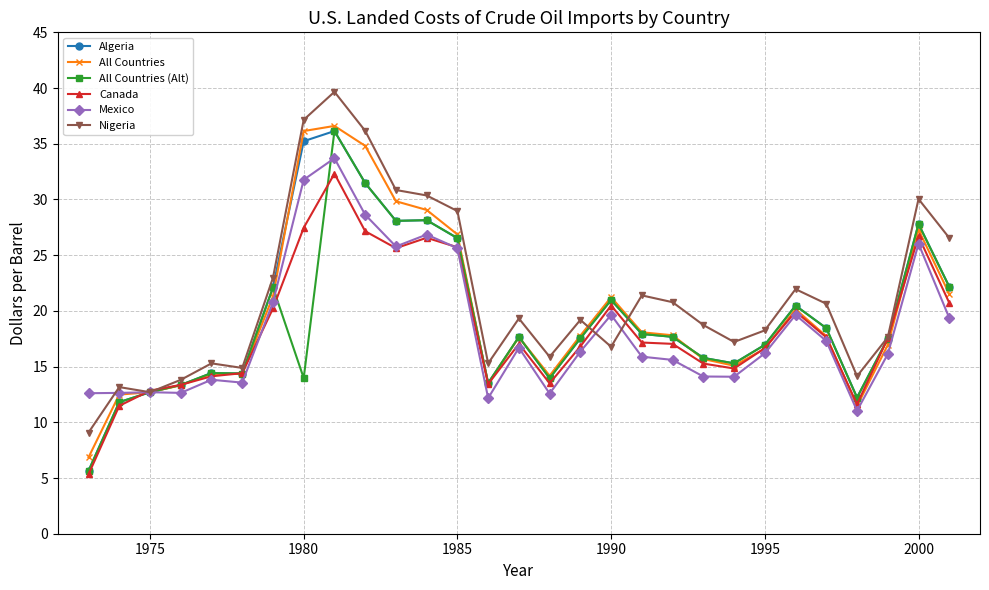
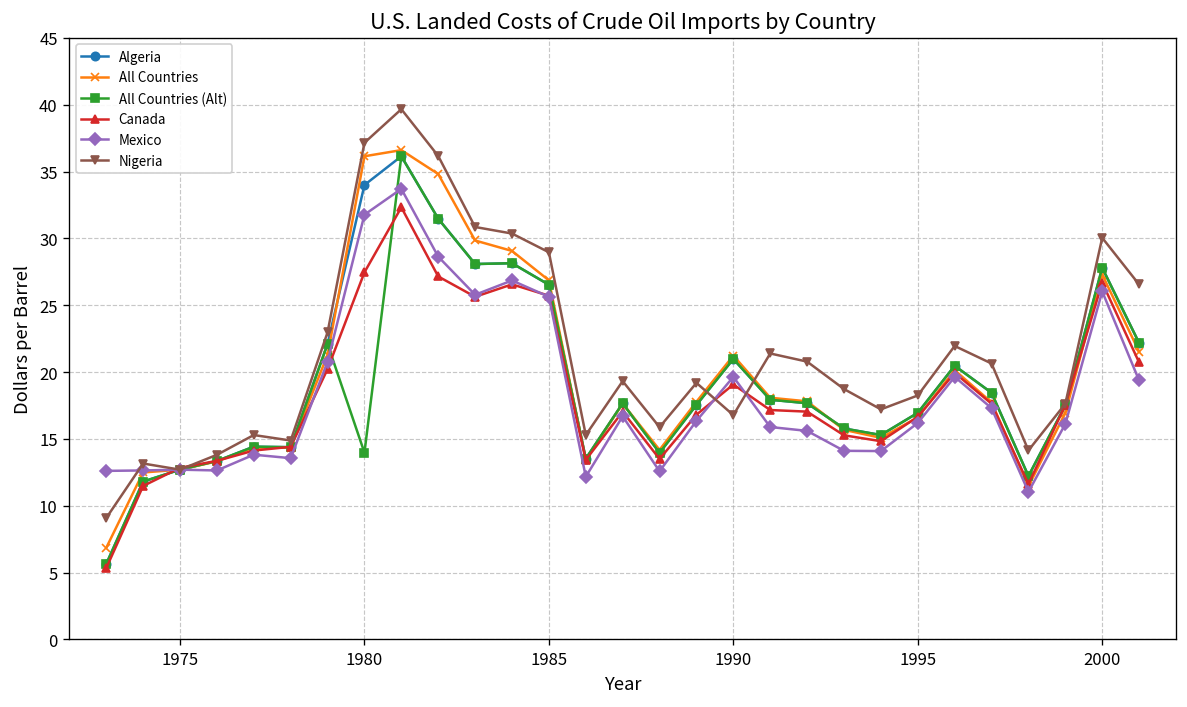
  {
    "Algeria": {
-     "1980": 35.2
+     "1980": 34.0
    },
    "All Countries": {
      "1980": 36.1,
      "1985": 26.9,
      "1990": 21.2,
      "2000": 27.3
    },
    "All Countries (Alt)": {
      "1980": 14.0
    },
    "Canada": {
      "1980": 27.5,
-     "1990": 20.5,
+     "1990": 19.1,
      "2000": 26.7
    },
    "Mexico": {
      "1980": 31.8,
      "1990": 19.6,
      "1995": 16.2,
      "2000": 26.0
    },
    "Nigeria": {
      "1980": 37.2,
      "1985": 29.0,
      "1990": 16.8,
      "1995": 18.3,
      "2000": 30.0
    }
  }
